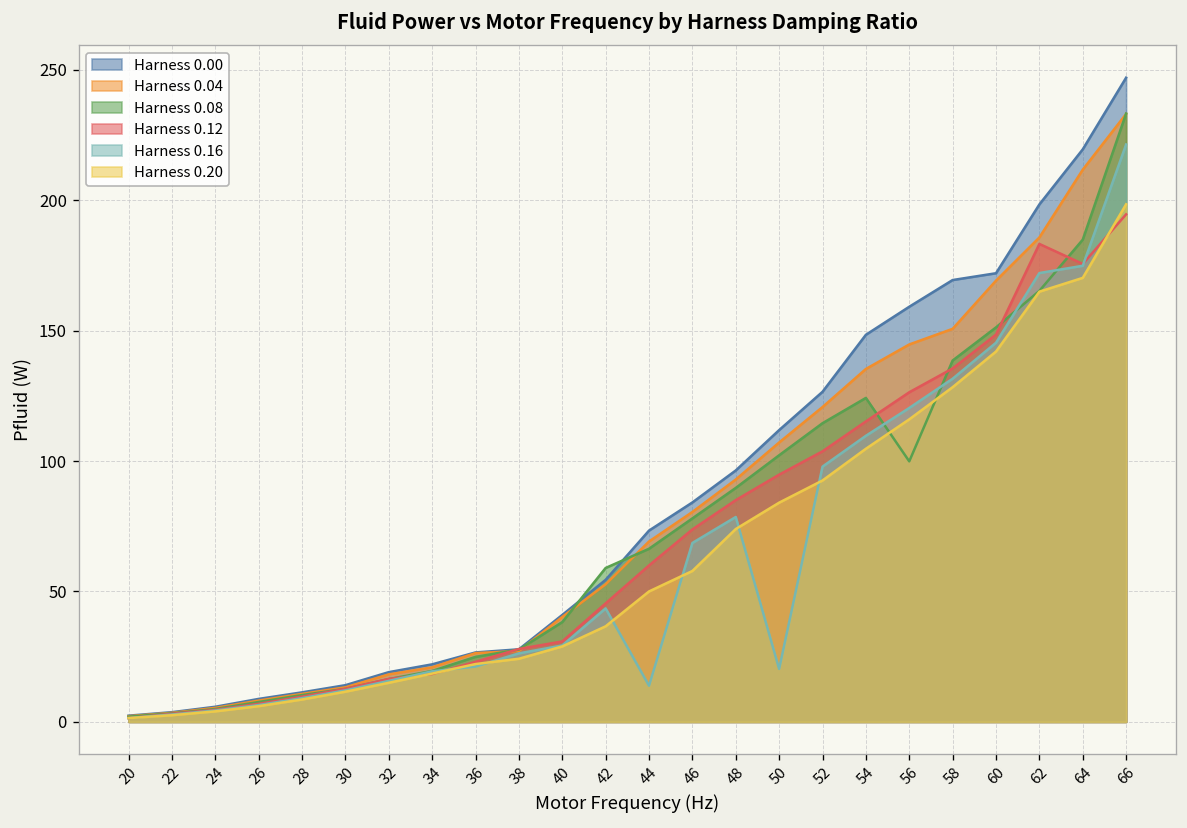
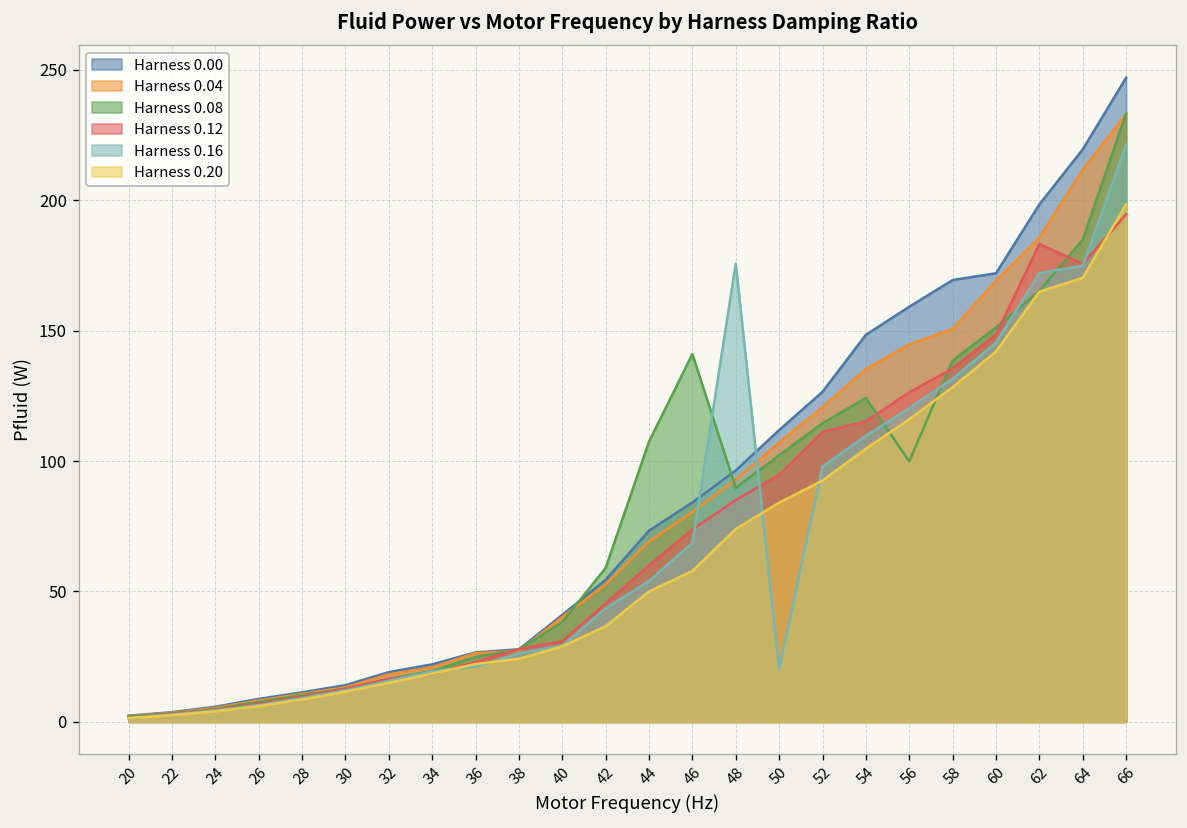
  {
    "Harness 0.00": {
      "42": 54,
      "44": 73,
      "46": 84,
      "48": 96,
      "50": 112,
      "52": 127,
      "54": 148,
      "56": 159,
      "58": 169,
      "60": 172,
      "62": 198,
      "64": 220,
      "66": 247
    },
    "Harness 0.08": {
      "36": 25,
      "40": 38,
      "42": 59,
-     "44": 66,
-     "46": 78,
+     "44": 107,
+     "46": 141,
      "48": 90,
      "50": 102,
      "52": 115,
      "54": 124,
      "56": 100,
      "58": 139,
      "60": 151,
      "64": 185
    },
    "Harness 0.12": {
      "40": 31,
      "42": 45,
      "44": 60,
      "46": 74,
      "48": 85,
      "50": 95,
-     "52": 104,
+     "52": 111,
      "54": 115,
      "56": 126,
      "58": 136,
      "60": 149,
      "62": 183,
      "66": 195
    },
    "Harness 0.16": {
      "42": 44,
-     "44": 14,
+     "44": 54,
      "46": 69,
-     "48": 79,
+     "48": 176,
      "50": 20,
      "52": 98,
      "54": 110,
      "56": 120,
      "58": 132,
      "60": 145,
      "62": 172,
      "66": 221
    }
  }
